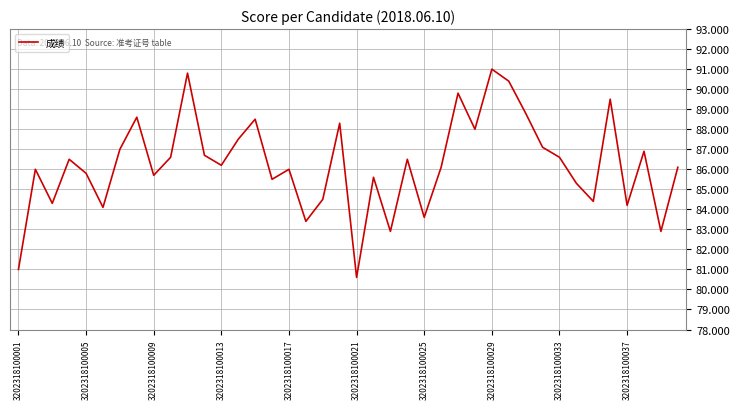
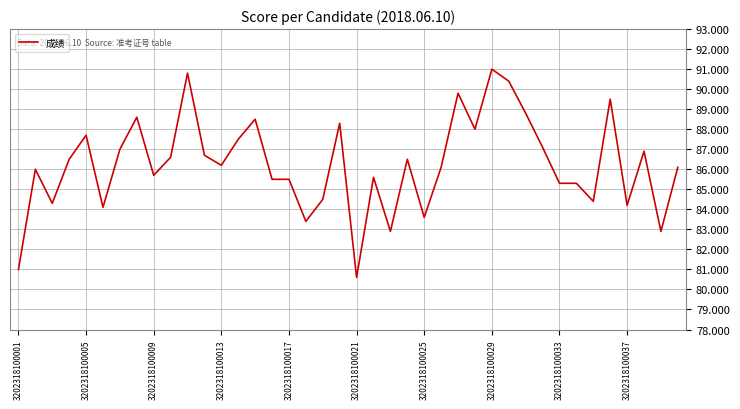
  {
    "3202318100001": 81.0,
-   "3202318100005": 85.8,
+   "3202318100005": 87.7,
    "3202318100009": 85.7,
    "3202318100013": 86.2,
-   "3202318100017": 86.0,
+   "3202318100017": 85.5,
    "3202318100021": 80.6,
    "3202318100025": 83.6,
    "3202318100029": 91.0,
-   "3202318100033": 86.6,
+   "3202318100033": 85.3,
    "3202318100037": 84.2
  }
